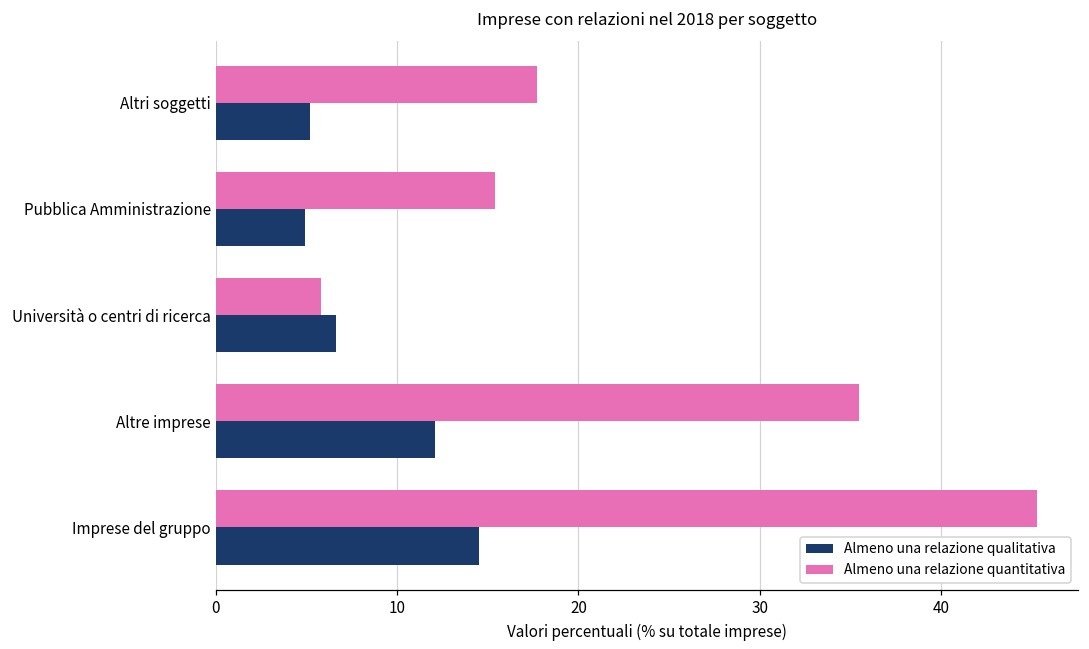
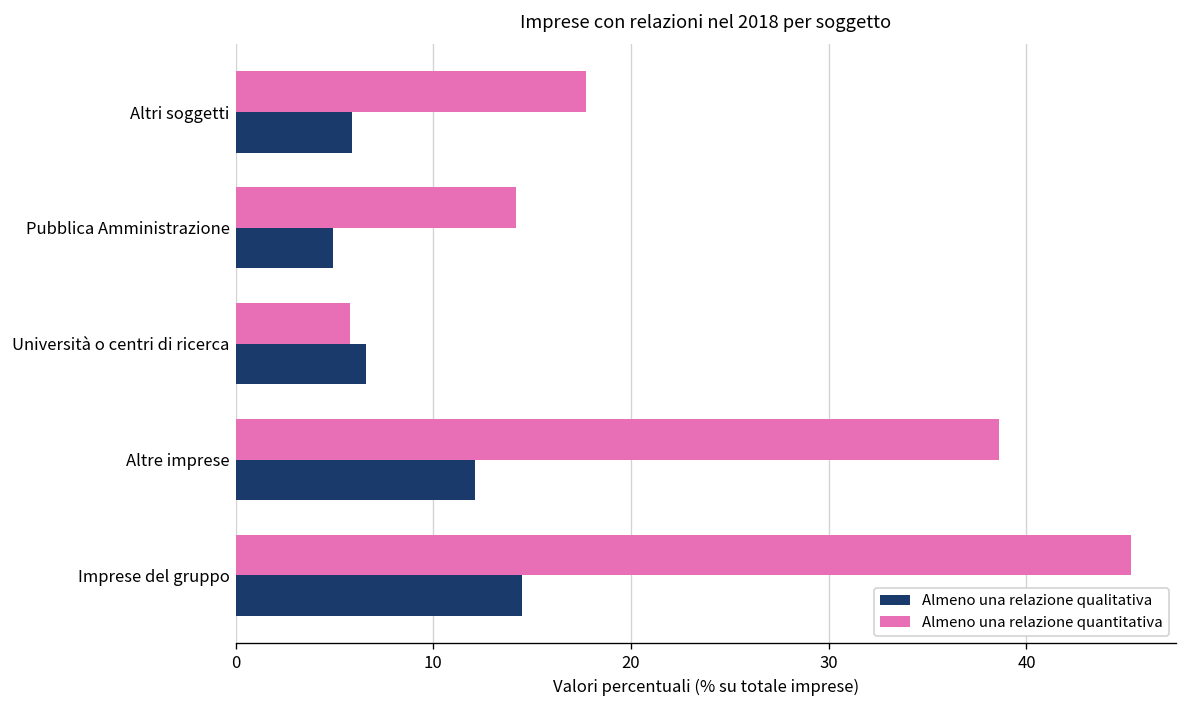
  {
    "Almeno una relazione qualitativa": {
-     "Altri soggetti": 5.2,
+     "Altri soggetti": 5.9,
      "Pubblica Amministrazione": 4.9,
      "Università o centri di ricerca": 6.6,
      "Altre imprese": 12.1,
      "Imprese del gruppo": 14.5
    },
    "Almeno una relazione quantitativa": {
      "Altri soggetti": 17.7,
-     "Pubblica Amministrazione": 15.4,
+     "Pubblica Amministrazione": 14.2,
      "Università o centri di ricerca": 5.8,
-     "Altre imprese": 35.5,
+     "Altre imprese": 38.6,
      "Imprese del gruppo": 45.3
    }
  }
